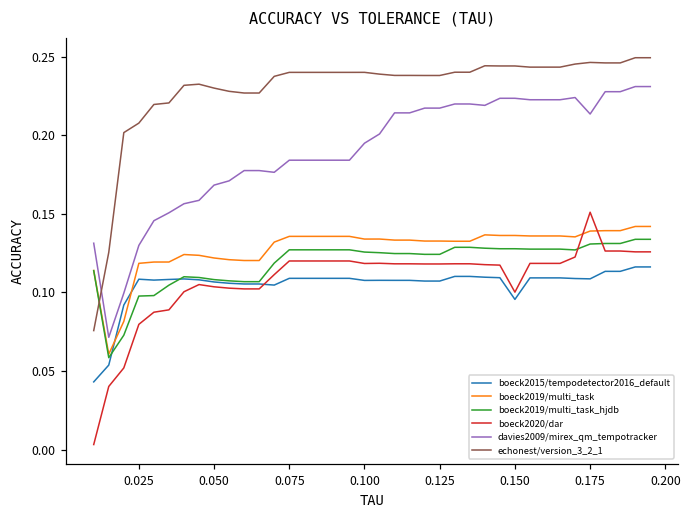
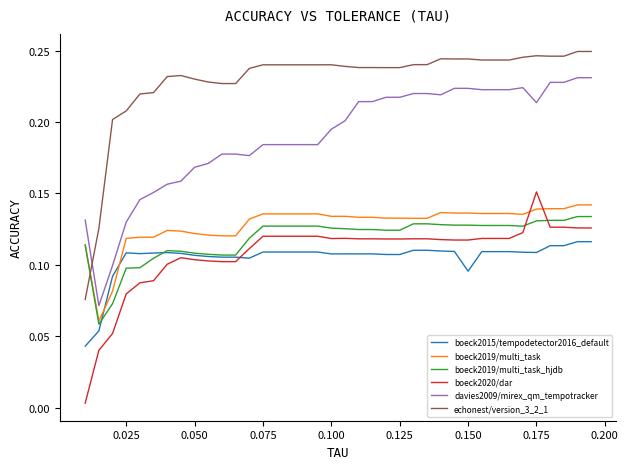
  {
    "boeck2015/tempodetector2016_default": {
      "0.025": 0.108,
      "0.075": 0.109,
      "0.100": 0.108,
      "0.125": 0.107,
      "0.150": 0.096,
      "0.175": 0.109
    },
    "boeck2019/multi_task": {
      "0.025": 0.119,
      "0.050": 0.122,
      "0.075": 0.136,
      "0.100": 0.134,
      "0.125": 0.133,
      "0.150": 0.136,
      "0.175": 0.139
    },
    "boeck2019/multi_task_hjdb": {
      "0.025": 0.098,
      "0.075": 0.127,
      "0.100": 0.126,
      "0.125": 0.124,
      "0.150": 0.128,
      "0.175": 0.131
    },
    "boeck2020/dar": {
      "0.025": 0.080,
      "0.050": 0.104,
      "0.075": 0.120,
      "0.100": 0.118,
      "0.125": 0.118,
-     "0.150": 0.100,
+     "0.150": 0.117,
      "0.175": 0.151
    },
    "davies2009/mirex_qm_tempotracker": {
      "0.025": 0.130,
      "0.050": 0.168,
      "0.075": 0.184,
      "0.100": 0.195,
      "0.125": 0.217,
      "0.150": 0.224,
      "0.175": 0.214
    },
    "echonest/version_3_2_1": {
      "0.025": 0.208,
      "0.050": 0.230,
      "0.075": 0.240,
      "0.100": 0.240,
      "0.125": 0.238,
      "0.150": 0.244,
      "0.175": 0.246
    }
  }
